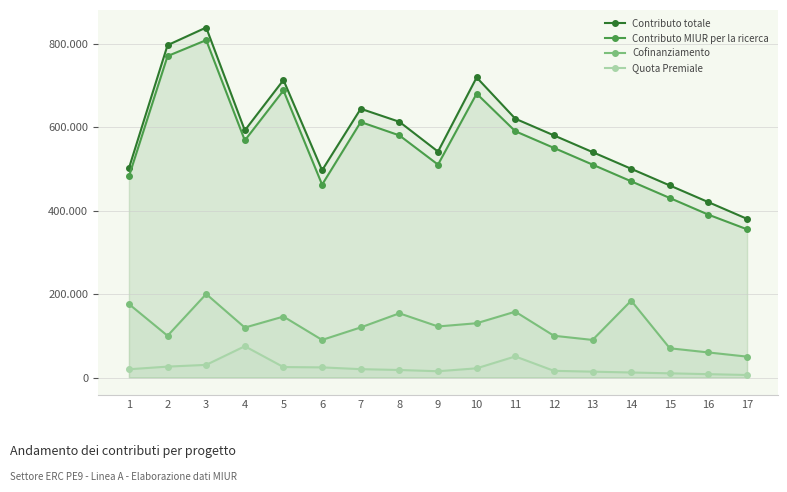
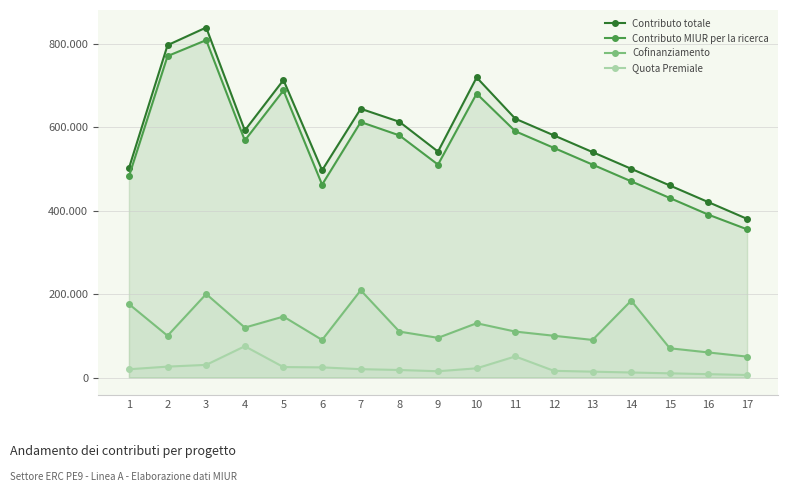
  {
    "Cofinanziamento": {
      "1": 180,
      "2": 100,
      "3": 200,
      "4": 120,
      "5": 150,
      "6": 90,
-     "7": 120,
-     "8": 150,
-     "9": 120,
+     "7": 210,
+     "8": 110,
+     "9": 100,
      "10": 130,
-     "11": 160,
+     "11": 110,
      "12": 100,
      "13": 90,
      "14": 180,
      "15": 70,
      "16": 60,
      "17": 50
    },
    "Quota Premiale": {
      "1": 20,
      "2": 30,
      "3": 30,
      "4": 70,
      "5": 30,
      "6": 20,
      "7": 20,
      "8": 20,
      "9": 20,
      "10": 20,
      "11": 50,
      "12": 20,
      "13": 10,
      "14": 10,
      "15": 10,
      "16": 10,
      "17": 10
    }
  }
